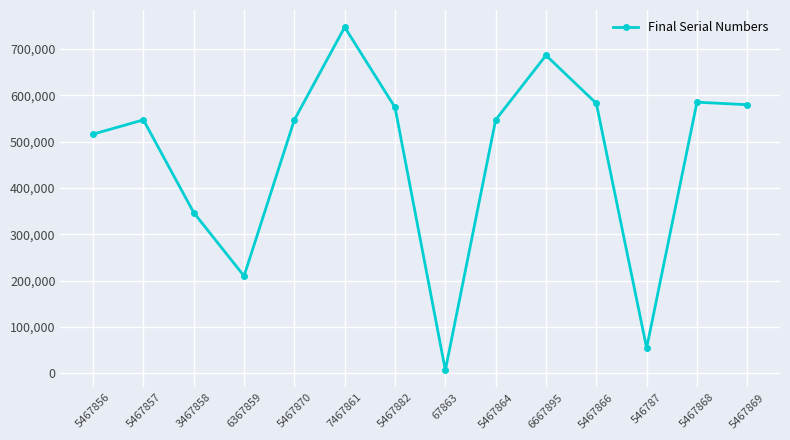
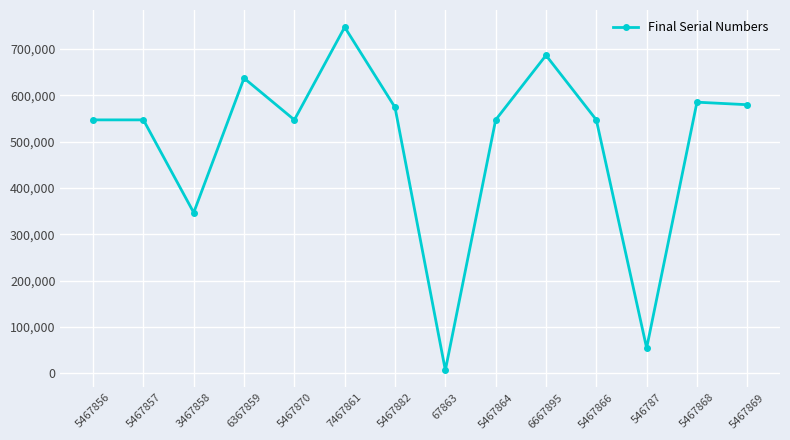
  {
-   "5467856": "520,000",
+   "5467856": "550,000",
    "5467857": "550,000",
    "3467858": "350,000",
-   "6367859": "210,000",
+   "6367859": "640,000",
    "5467870": "550,000",
    "7467861": "750,000",
    "5467882": "570,000",
    "67863": "10,000",
    "5467864": "550,000",
    "6667895": "690,000",
-   "5467866": "580,000",
+   "5467866": "550,000",
    "546787": "50,000",
    "5467868": "580,000",
    "5467869": "580,000"
  }
